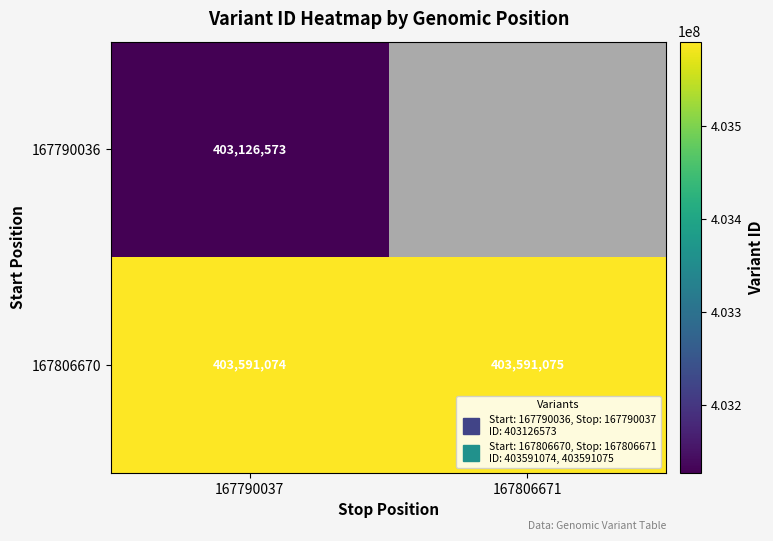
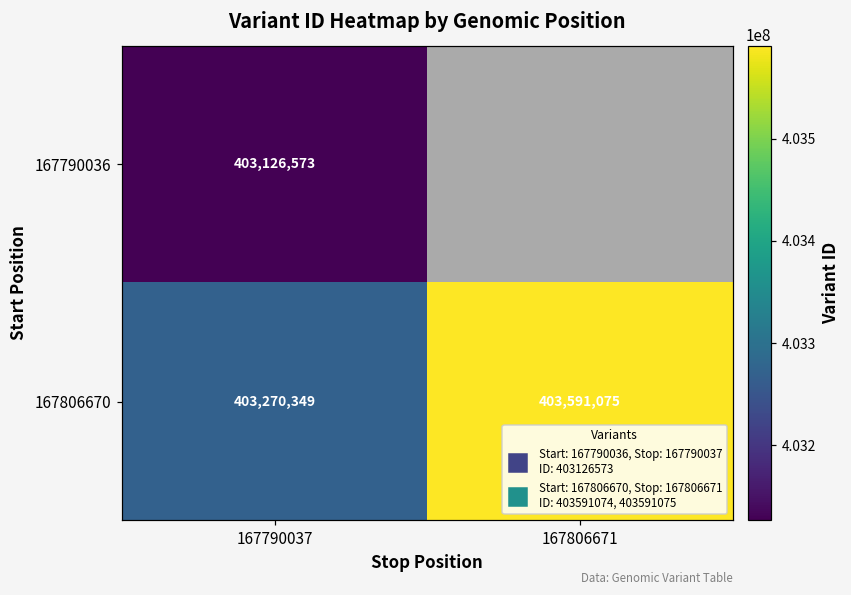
  {
    "167790036": {
      "167790037": "403,126,573"
    },
    "167806670": {
-     "167790037": "403,591,074",
+     "167790037": "403,270,349",
      "167806671": "403,591,075"
    }
  }
